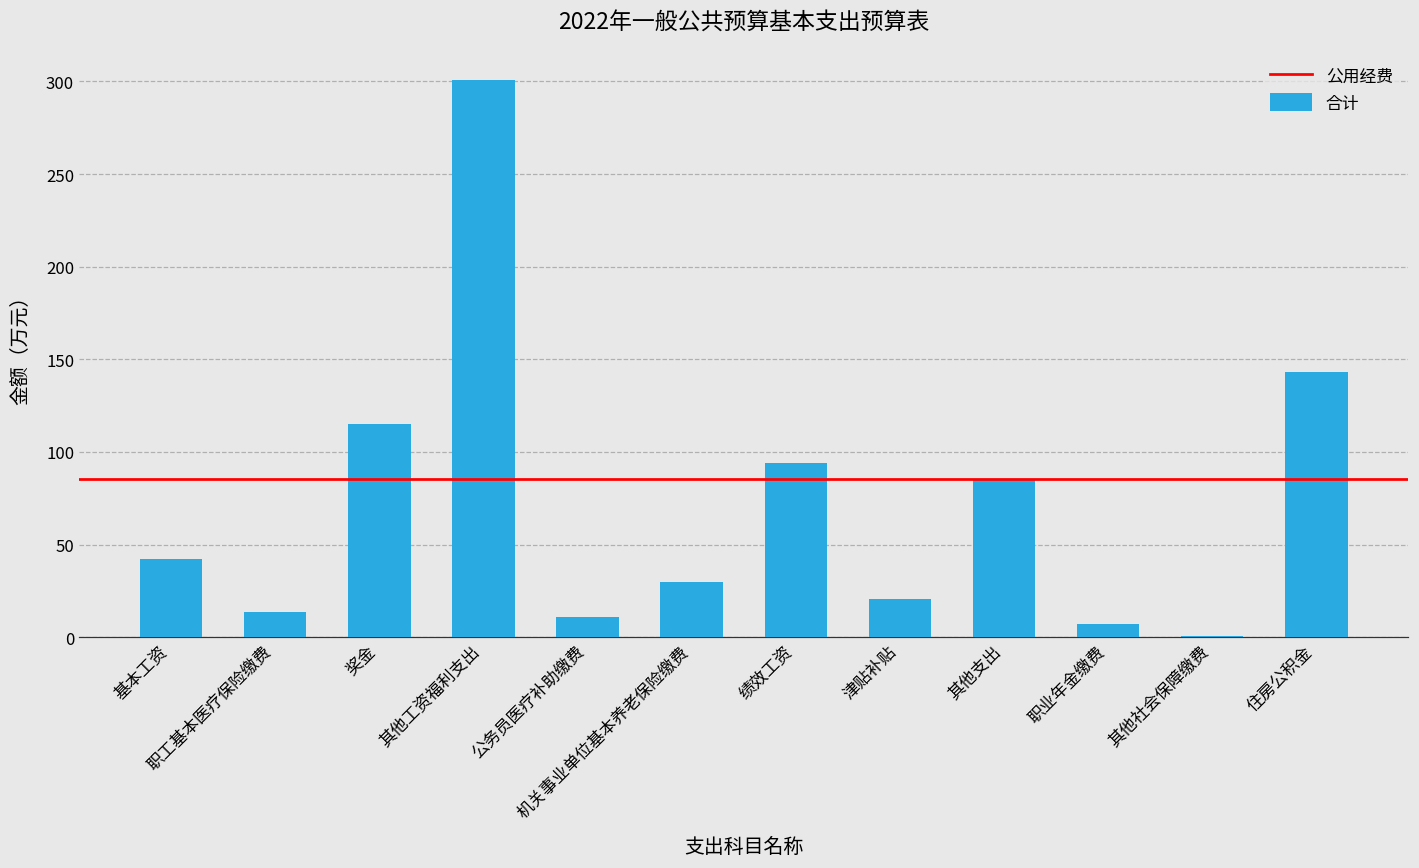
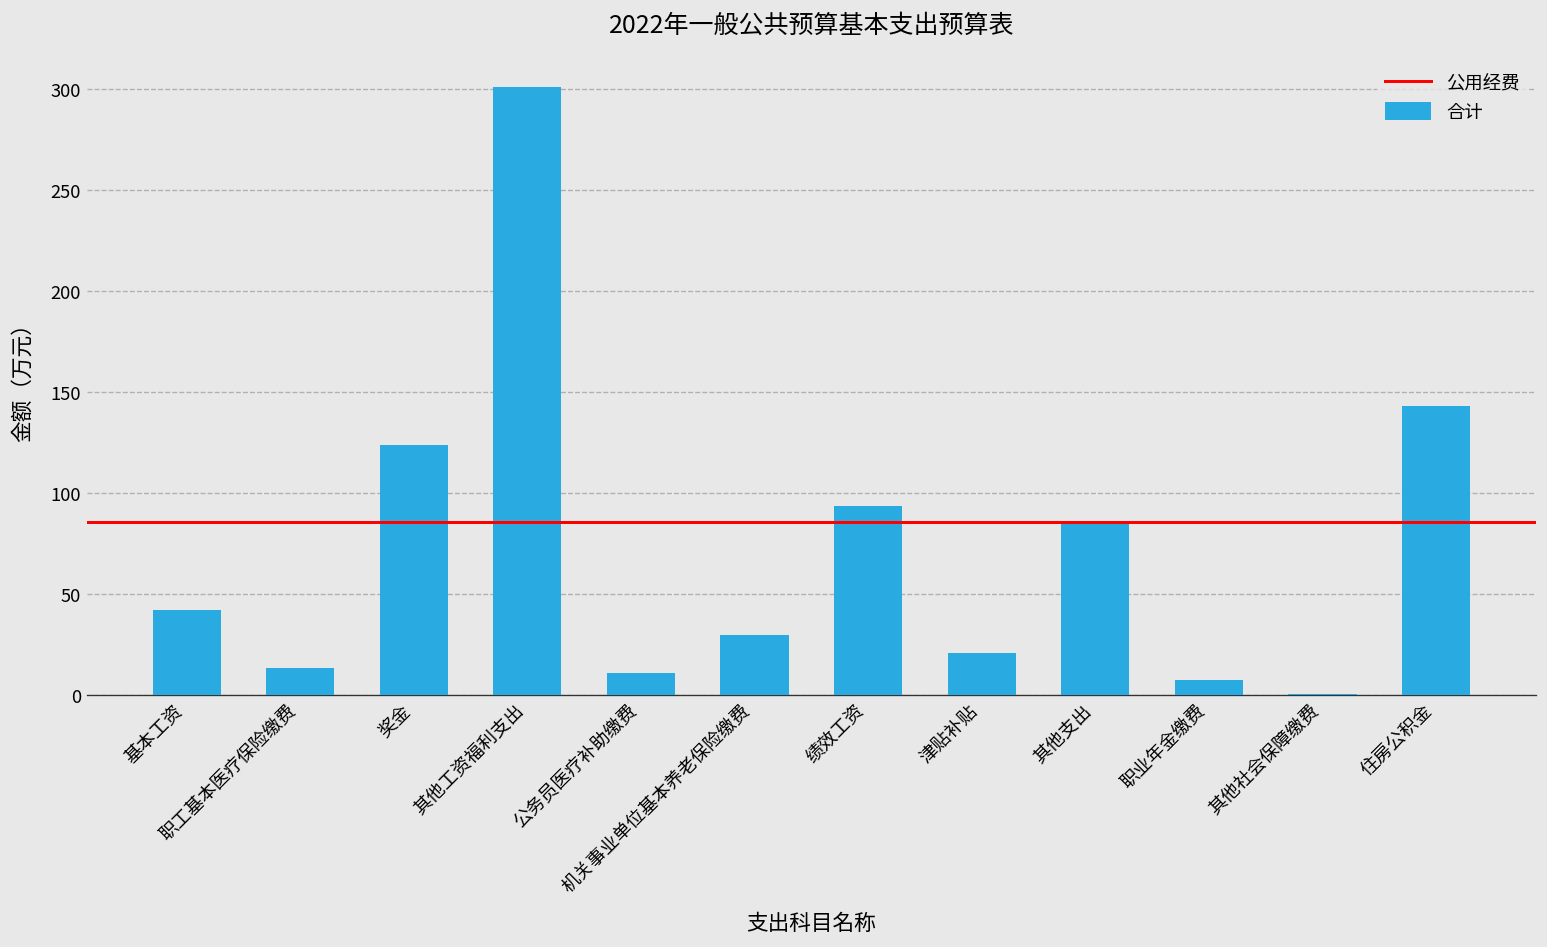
  {
    "基本工资": 42,
    "职工基本医疗保险缴费": 14,
-   "奖金": 115,
+   "奖金": 124,
    "其他工资福利支出": 301,
    "公务员医疗补助缴费": 11,
    "机关事业单位基本养老保险缴费": 30,
    "绩效工资": 94,
    "津贴补贴": 21,
    "其他支出": 86,
    "职业年金缴费": 7,
    "住房公积金": 143
  }
